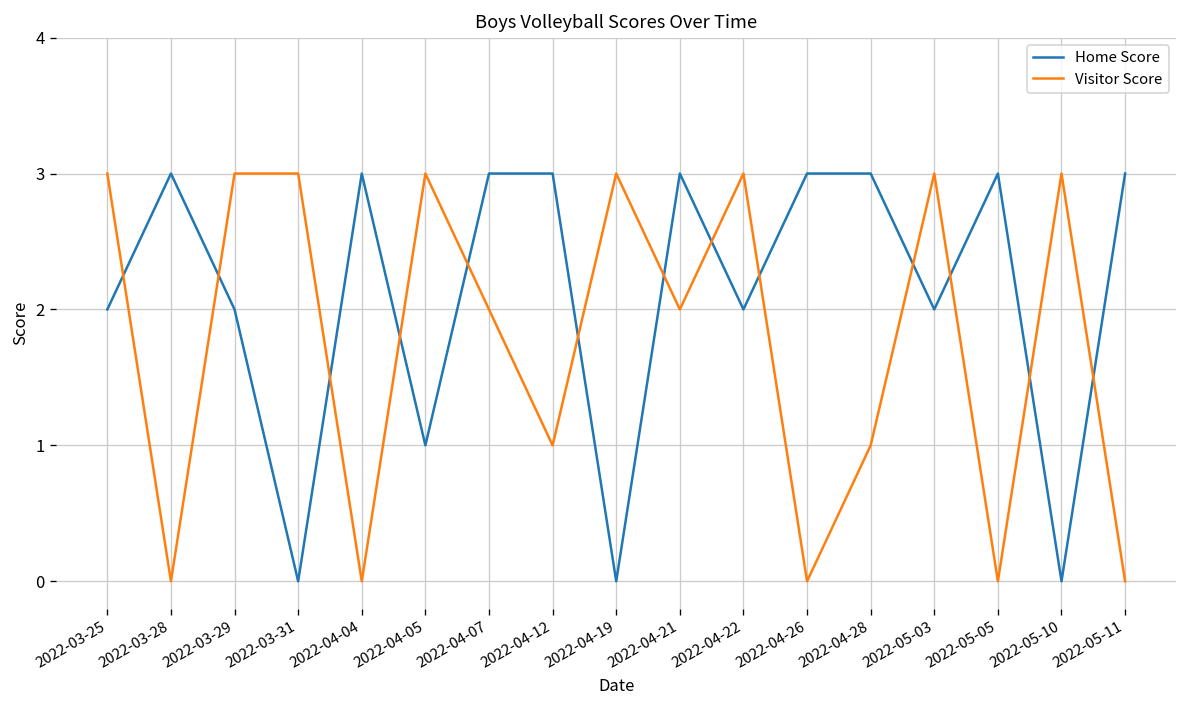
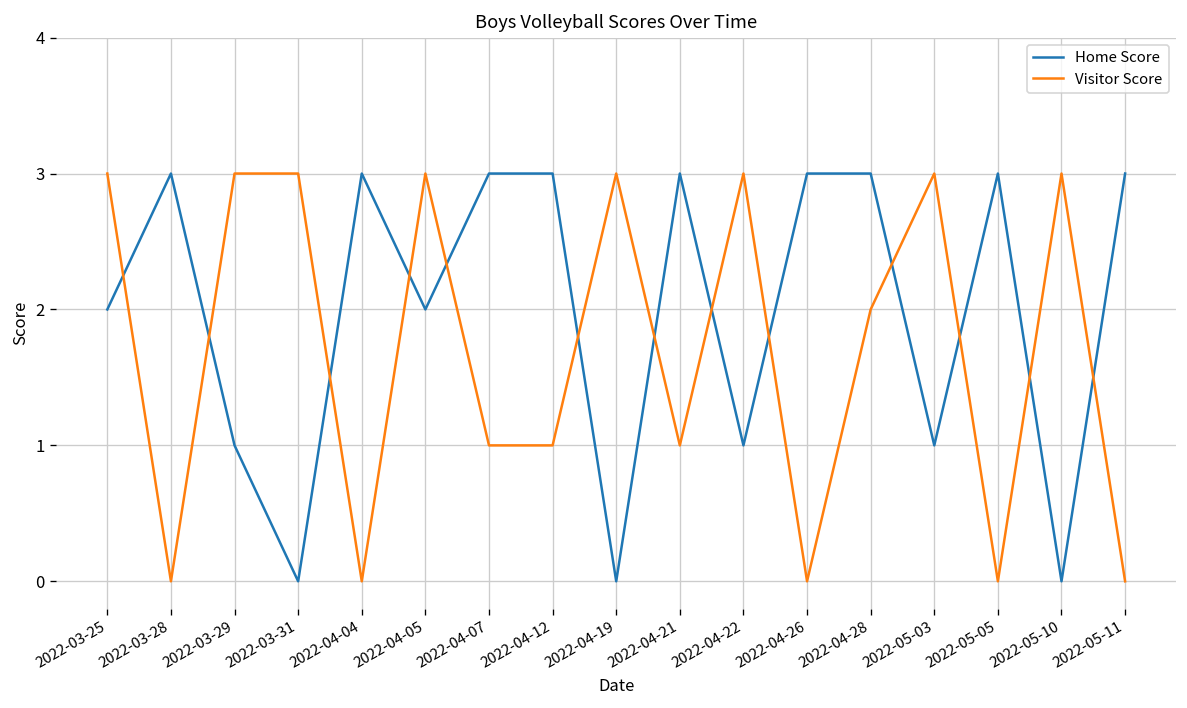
  {
    "Home Score": {
      "2022-03-25": 2,
      "2022-03-28": 3,
-     "2022-03-29": 2,
+     "2022-03-29": 1,
      "2022-03-31": 0,
      "2022-04-04": 3,
-     "2022-04-05": 1,
+     "2022-04-05": 2,
      "2022-04-07": 3,
      "2022-04-12": 3,
      "2022-04-19": 0,
      "2022-04-21": 3,
-     "2022-04-22": 2,
+     "2022-04-22": 1,
      "2022-04-26": 3,
      "2022-04-28": 3,
-     "2022-05-03": 2,
+     "2022-05-03": 1,
      "2022-05-05": 3,
      "2022-05-10": 0,
      "2022-05-11": 3
    },
    "Visitor Score": {
      "2022-03-25": 3,
      "2022-03-28": 0,
      "2022-03-29": 3,
      "2022-03-31": 3,
      "2022-04-04": 0,
      "2022-04-05": 3,
-     "2022-04-07": 2,
+     "2022-04-07": 1,
      "2022-04-12": 1,
      "2022-04-19": 3,
-     "2022-04-21": 2,
+     "2022-04-21": 1,
      "2022-04-22": 3,
      "2022-04-26": 0,
-     "2022-04-28": 1,
+     "2022-04-28": 2,
      "2022-05-03": 3,
      "2022-05-05": 0,
      "2022-05-10": 3,
      "2022-05-11": 0
    }
  }
